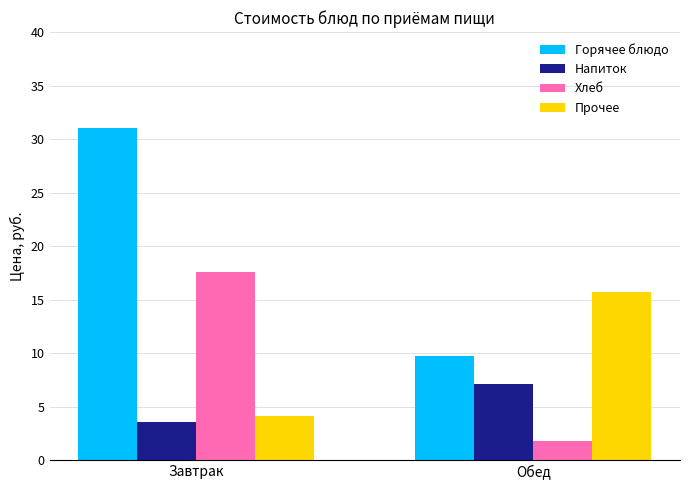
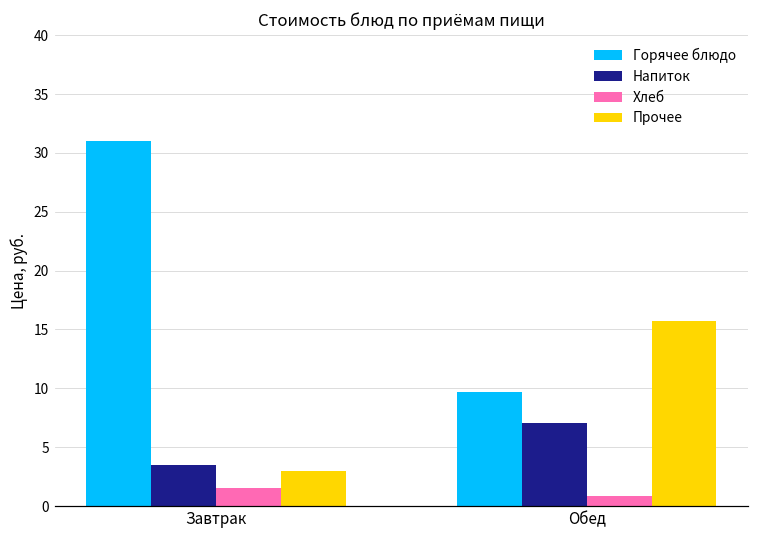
  {
    "Горячее блюдо": {
      "Завтрак": 31.0,
      "Обед": 9.7
    },
    "Напиток": {
      "Завтрак": 3.5,
      "Обед": 7.1
    },
    "Хлеб": {
-     "Завтрак": 17.6,
-     "Обед": 1.7
+     "Завтрак": 1.6,
+     "Обед": 0.9
    },
    "Прочее": {
-     "Завтрак": 4.1,
+     "Завтрак": 3.0,
      "Обед": 15.7
    }
  }
